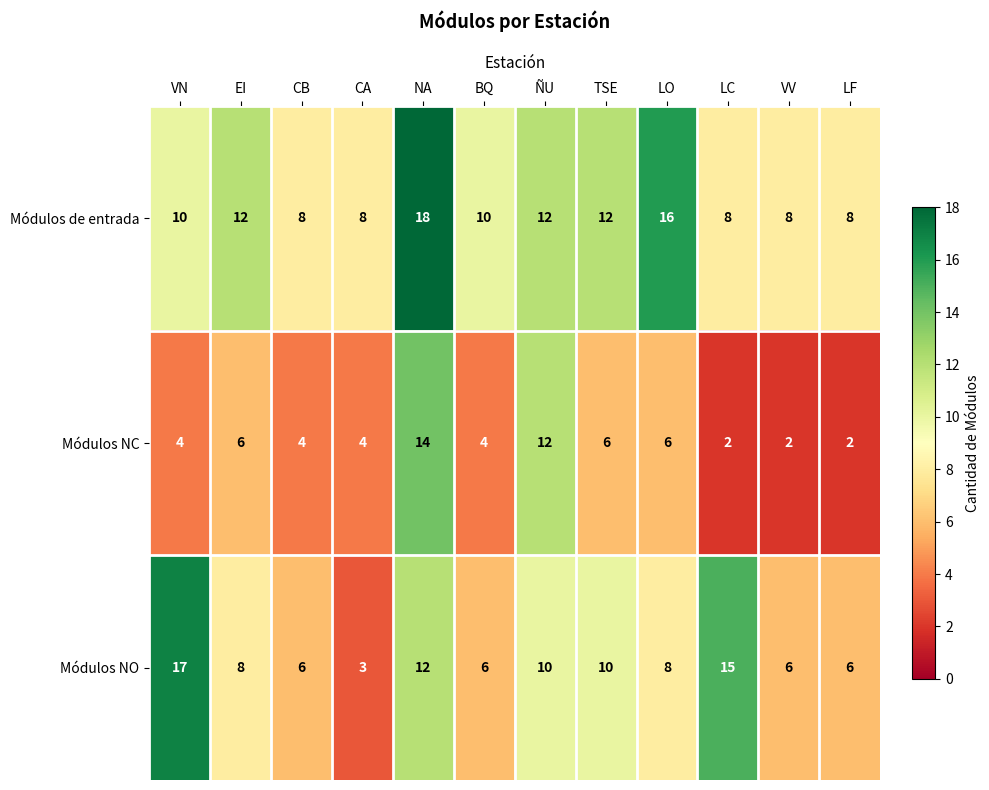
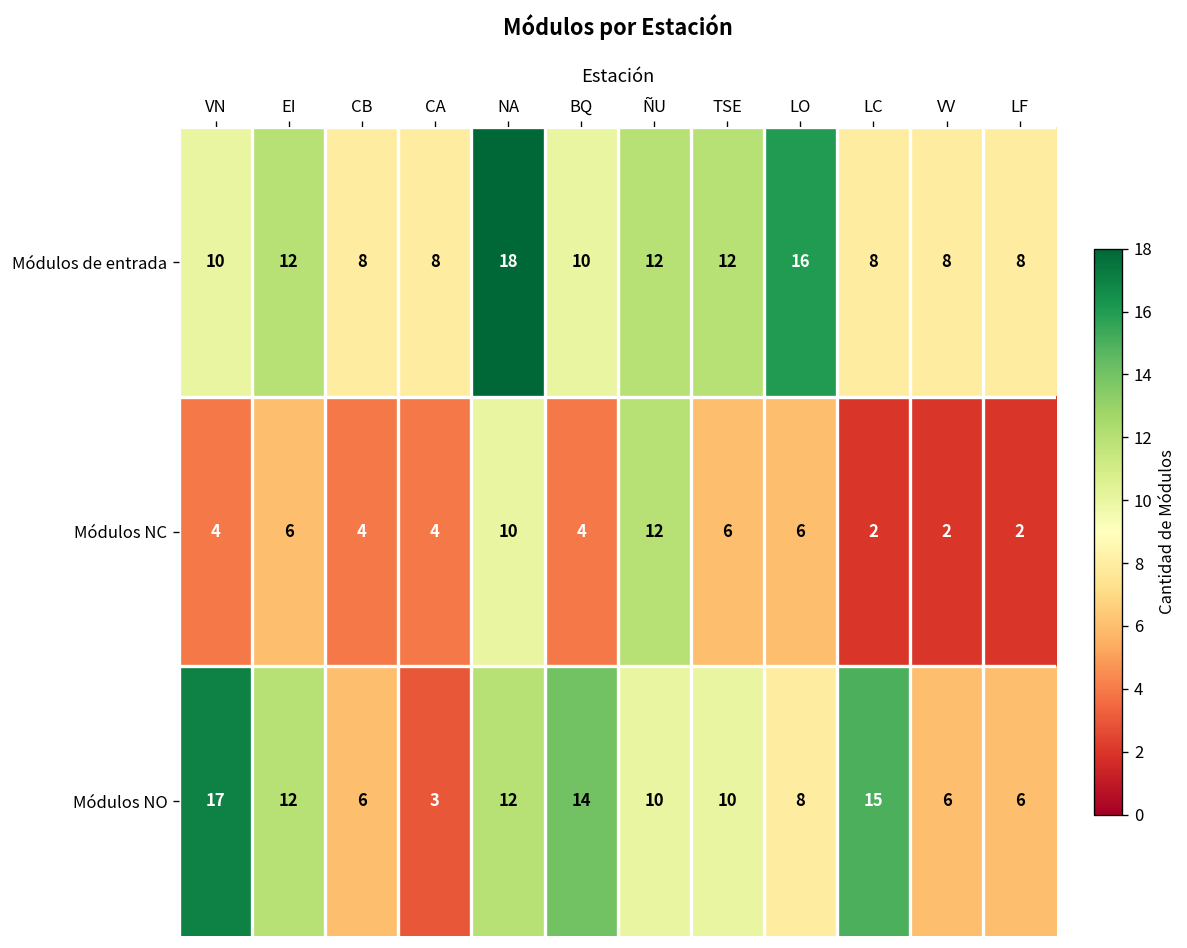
  {
    "Módulos de entrada": {
      "VN": 10,
      "EI": 12,
      "CB": 8,
      "CA": 8,
      "NA": 18,
      "BQ": 10,
      "ÑU": 12,
      "TSE": 12,
      "LO": 16,
      "LC": 8,
      "VV": 8,
      "LF": 8
    },
    "Módulos NC": {
      "VN": 4,
      "EI": 6,
      "CB": 4,
      "CA": 4,
-     "NA": 14,
+     "NA": 10,
      "BQ": 4,
      "ÑU": 12,
      "TSE": 6,
      "LO": 6,
      "LC": 2,
      "VV": 2,
      "LF": 2
    },
    "Módulos NO": {
      "VN": 17,
-     "EI": 8,
+     "EI": 12,
      "CB": 6,
      "CA": 3,
      "NA": 12,
-     "BQ": 6,
+     "BQ": 14,
      "ÑU": 10,
      "TSE": 10,
      "LO": 8,
      "LC": 15,
      "VV": 6,
      "LF": 6
    }
  }
